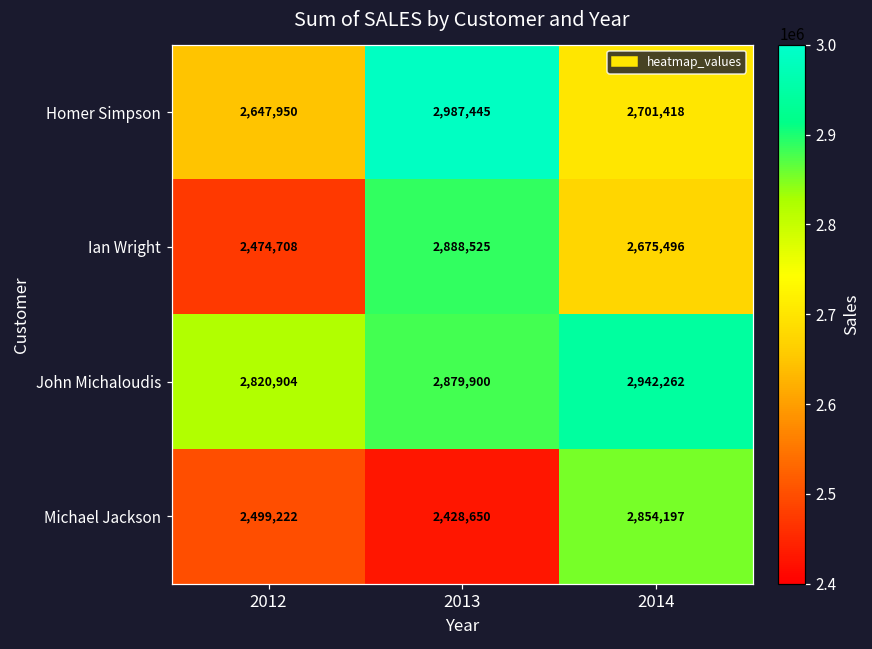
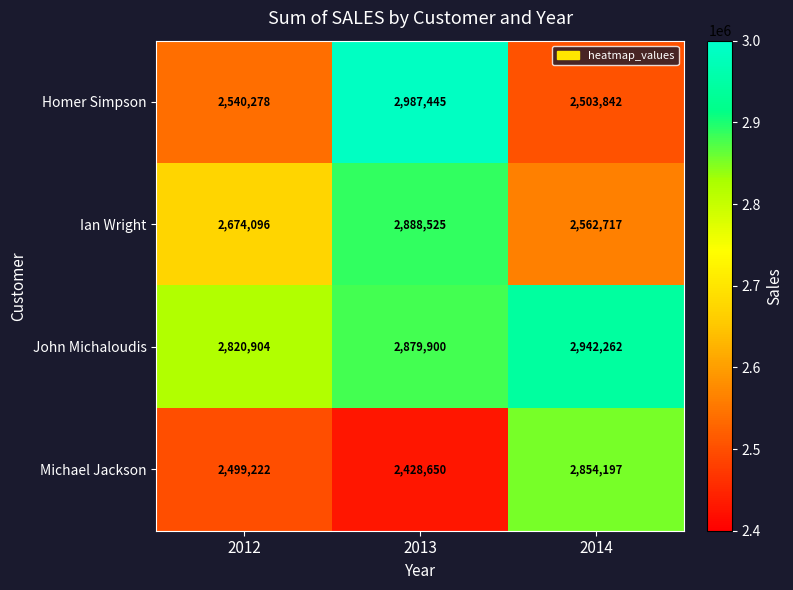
  {
    "Homer Simpson": {
-     "2012": "2,647,950",
+     "2012": "2,540,278",
      "2013": "2,987,445",
-     "2014": "2,701,418"
+     "2014": "2,503,842"
    },
    "Ian Wright": {
-     "2012": "2,474,708",
+     "2012": "2,674,096",
      "2013": "2,888,525",
-     "2014": "2,675,496"
+     "2014": "2,562,717"
    },
    "John Michaloudis": {
      "2012": "2,820,904",
      "2013": "2,879,900",
      "2014": "2,942,262"
    },
    "Michael Jackson": {
      "2012": "2,499,222",
      "2013": "2,428,650",
      "2014": "2,854,197"
    }
  }
